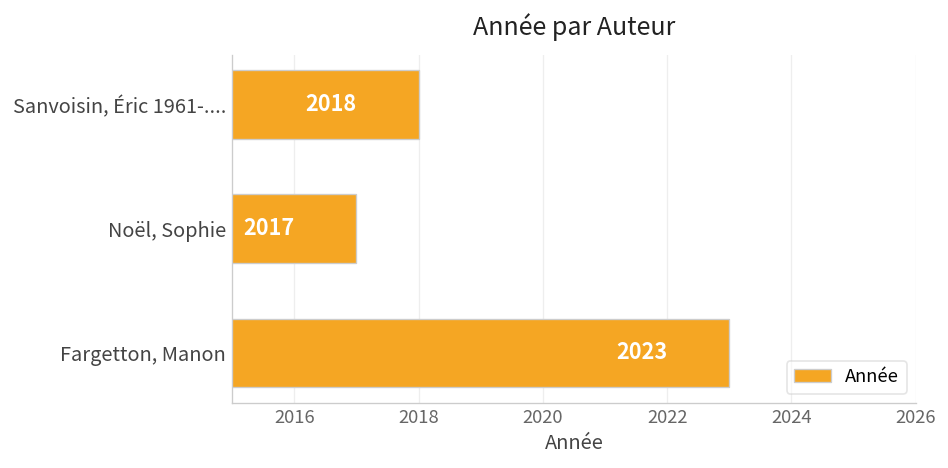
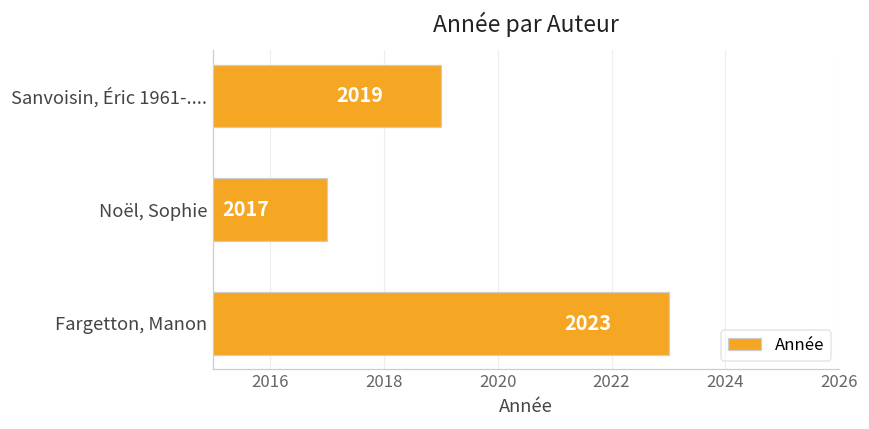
  {
-   "Sanvoisin, Éric 1961-....": 2018,
+   "Sanvoisin, Éric 1961-....": 2019,
    "Noël, Sophie": 2017,
    "Fargetton, Manon": 2023
  }
